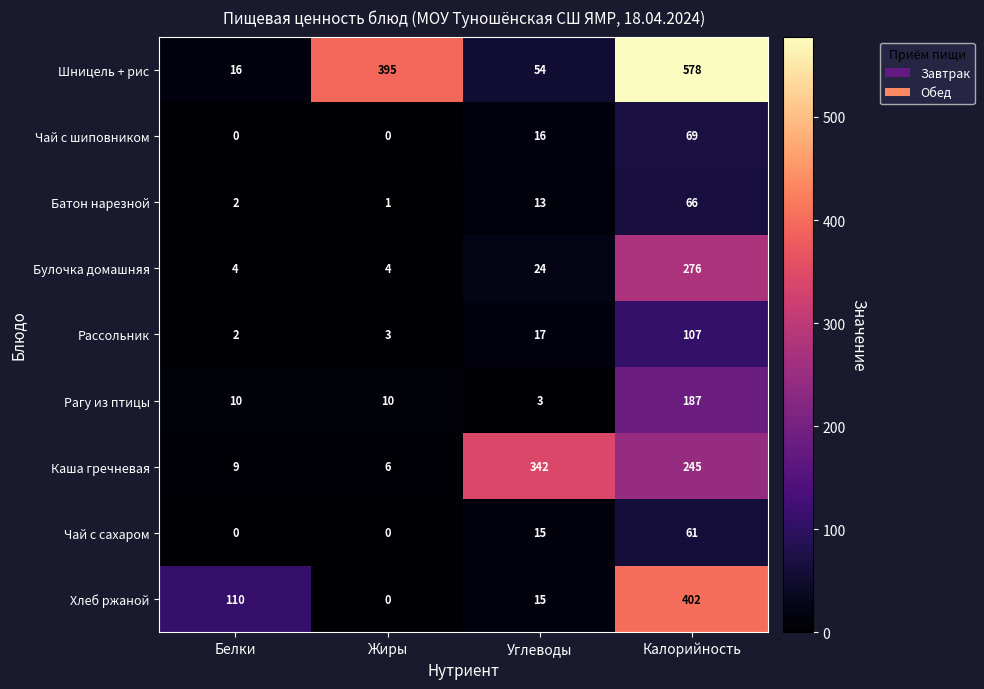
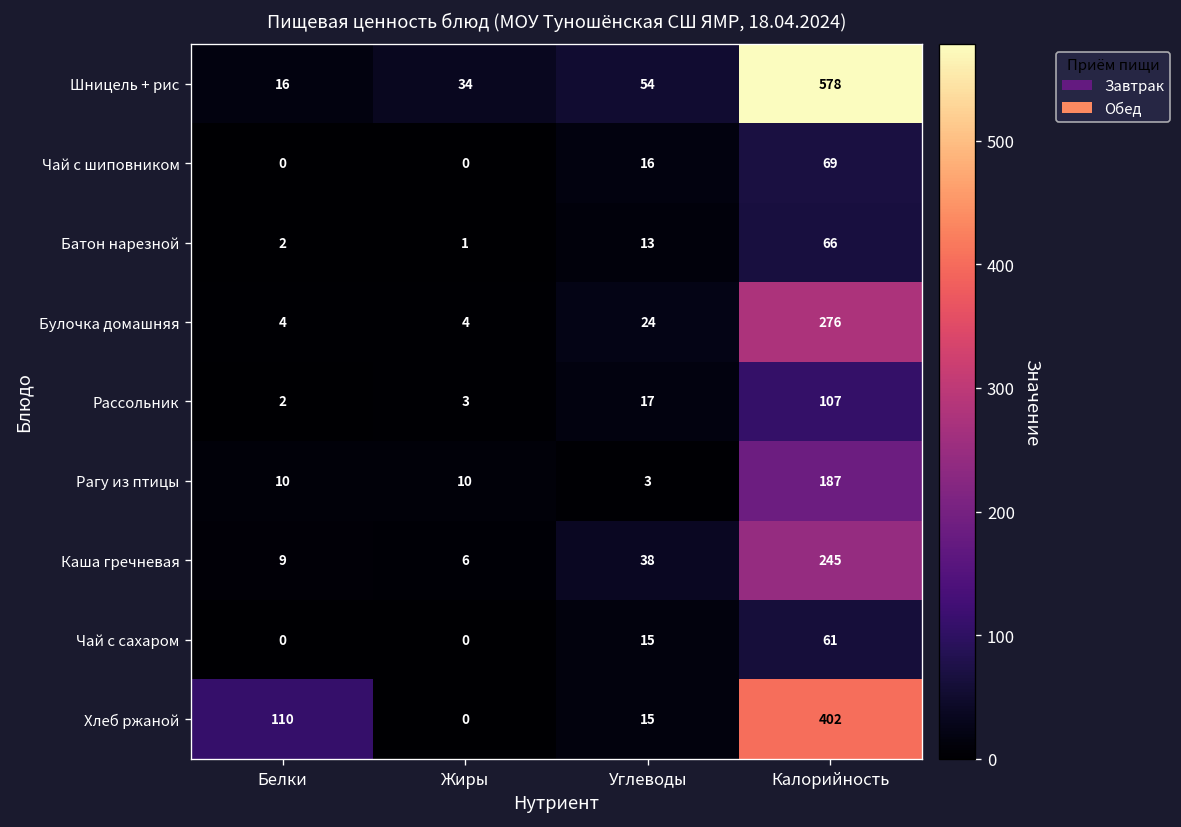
  {
    "Шницель + рис": {
      "Белки": 16,
-     "Жиры": 395,
+     "Жиры": 34,
      "Углеводы": 54,
      "Калорийность": 578
    },
    "Чай с шиповником": {
      "Белки": 0,
      "Жиры": 0,
      "Углеводы": 16,
      "Калорийность": 69
    },
    "Батон нарезной": {
      "Белки": 2,
      "Жиры": 1,
      "Углеводы": 13,
      "Калорийность": 66
    },
    "Булочка домашняя": {
      "Белки": 4,
      "Жиры": 4,
      "Углеводы": 24,
      "Калорийность": 276
    },
    "Рассольник": {
      "Белки": 2,
      "Жиры": 3,
      "Углеводы": 17,
      "Калорийность": 107
    },
    "Рагу из птицы": {
      "Белки": 10,
      "Жиры": 10,
      "Углеводы": 3,
      "Калорийность": 187
    },
    "Каша гречневая": {
      "Белки": 9,
      "Жиры": 6,
-     "Углеводы": 342,
+     "Углеводы": 38,
      "Калорийность": 245
    },
    "Чай с сахаром": {
      "Белки": 0,
      "Жиры": 0,
      "Углеводы": 15,
      "Калорийность": 61
    },
    "Хлеб ржаной": {
      "Белки": 110,
      "Жиры": 0,
      "Углеводы": 15,
      "Калорийность": 402
    }
  }
